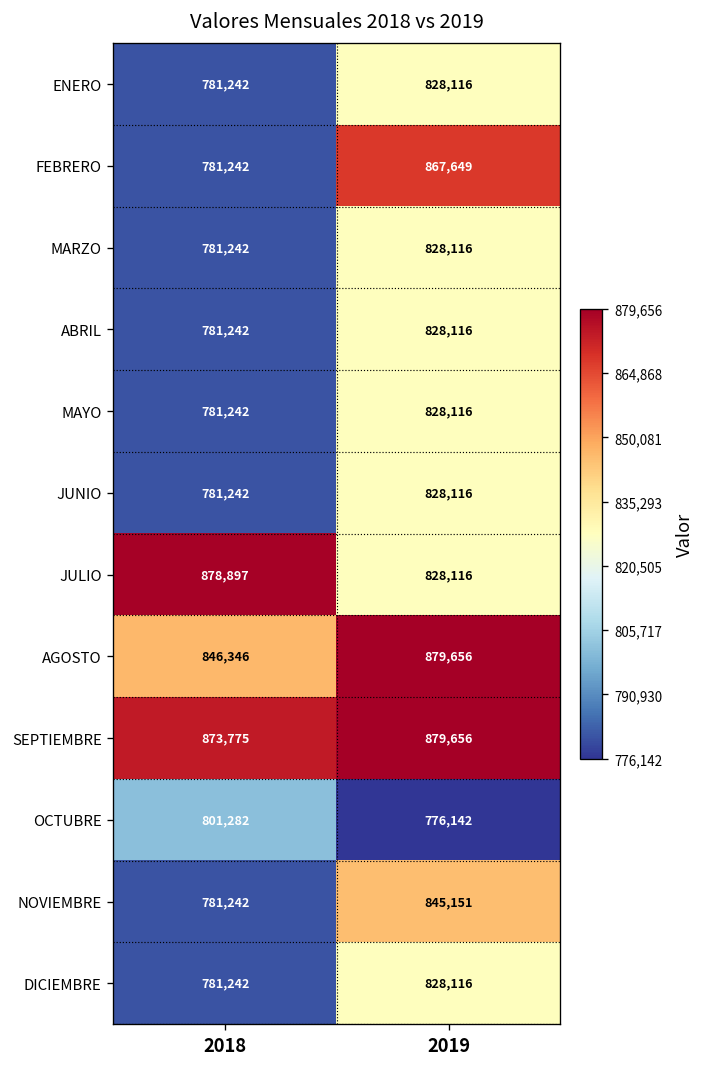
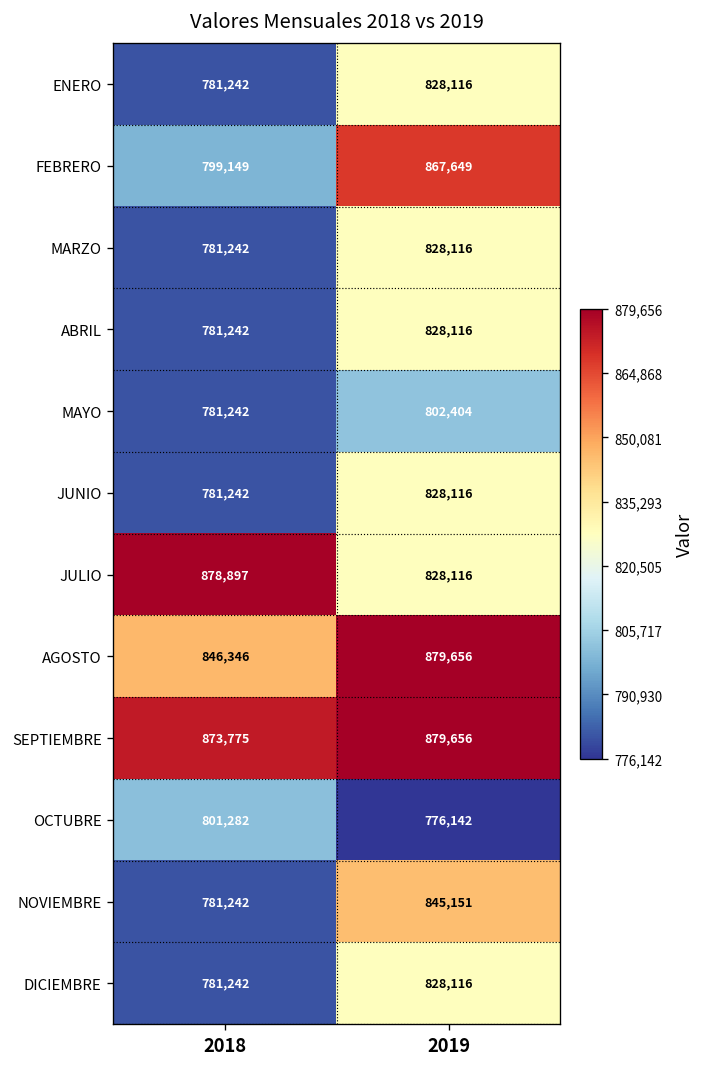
  {
    "ENERO": {
      "2018": "781,242",
      "2019": "828,116"
    },
    "FEBRERO": {
-     "2018": "781,242",
+     "2018": "799,149",
      "2019": "867,649"
    },
    "MARZO": {
      "2018": "781,242",
      "2019": "828,116"
    },
    "ABRIL": {
      "2018": "781,242",
      "2019": "828,116"
    },
    "MAYO": {
      "2018": "781,242",
-     "2019": "828,116"
+     "2019": "802,404"
    },
    "JUNIO": {
      "2018": "781,242",
      "2019": "828,116"
    },
    "JULIO": {
      "2018": "878,897",
      "2019": "828,116"
    },
    "AGOSTO": {
      "2018": "846,346",
      "2019": "879,656"
    },
    "SEPTIEMBRE": {
      "2018": "873,775",
      "2019": "879,656"
    },
    "OCTUBRE": {
      "2018": "801,282",
      "2019": "776,142"
    },
    "NOVIEMBRE": {
      "2018": "781,242",
      "2019": "845,151"
    },
    "DICIEMBRE": {
      "2018": "781,242",
      "2019": "828,116"
    }
  }
